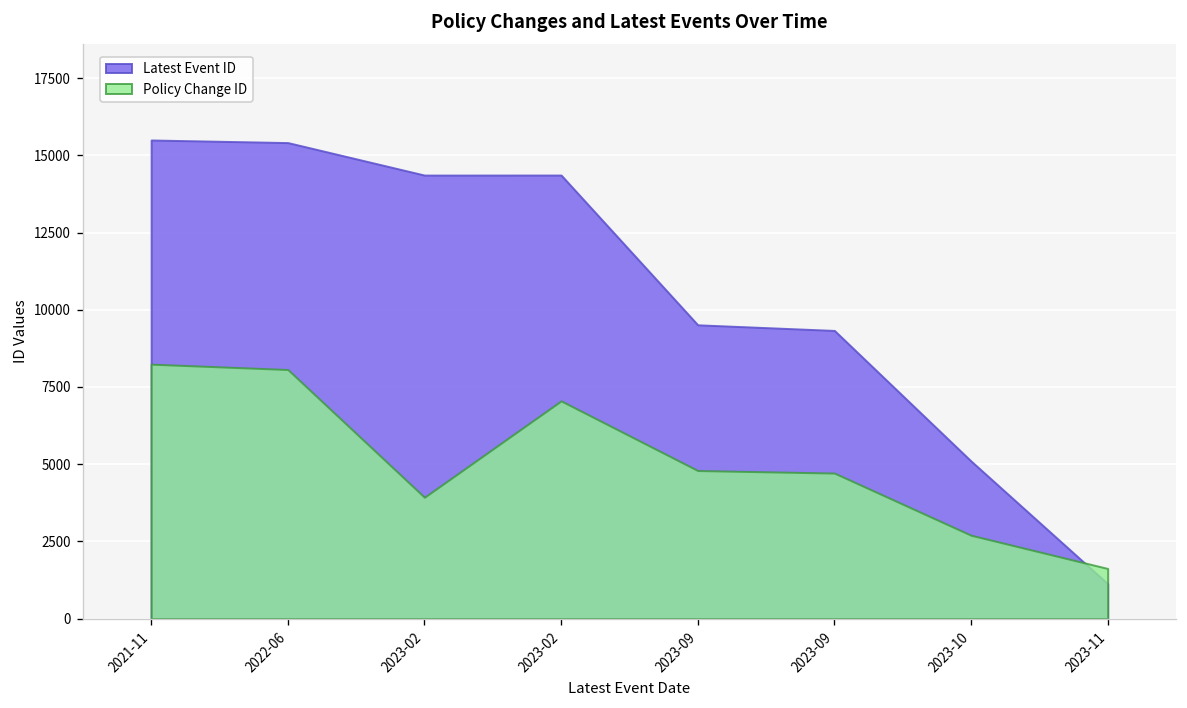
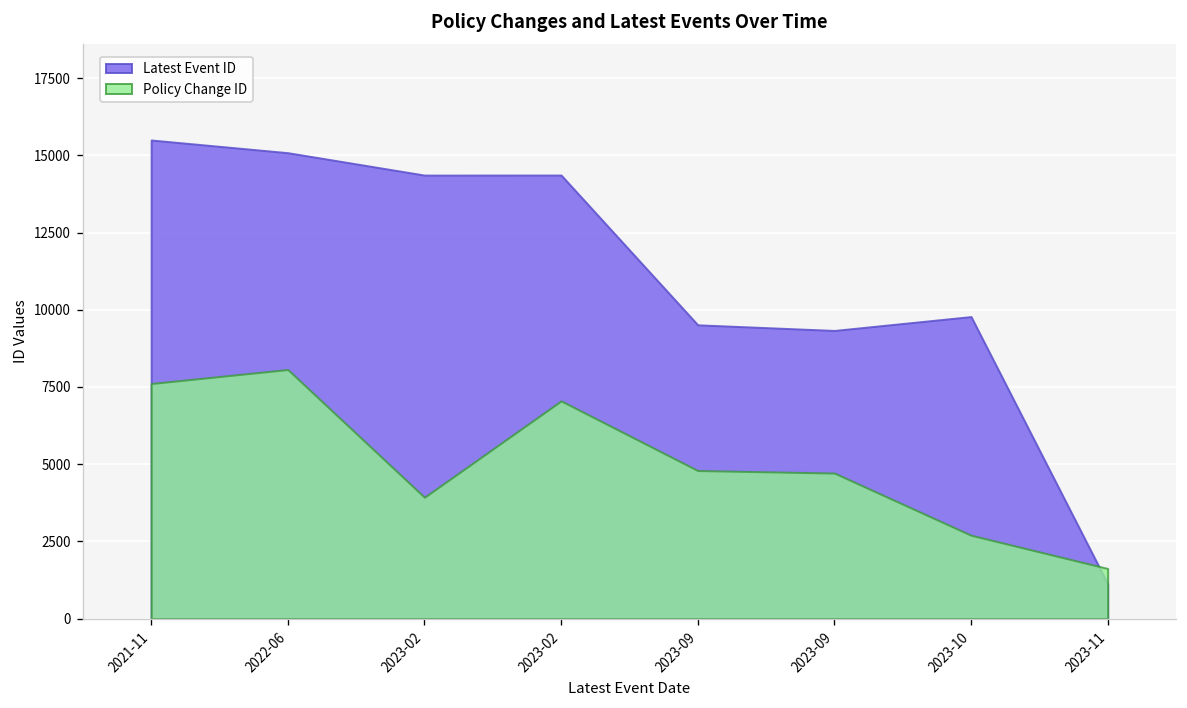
  {
    "Latest Event ID": {
      "2021-11": 15500,
-     "2022-06": 15400,
-     "2023-10": 5100,
+     "2022-06": 15100,
+     "2023-10": 9800,
      "2023-11": 1100
    },
    "Policy Change ID": {
-     "2021-11": 8200,
+     "2021-11": 7600,
      "2022-06": 8100,
      "2023-10": 2700,
      "2023-11": 1600
    }
  }
